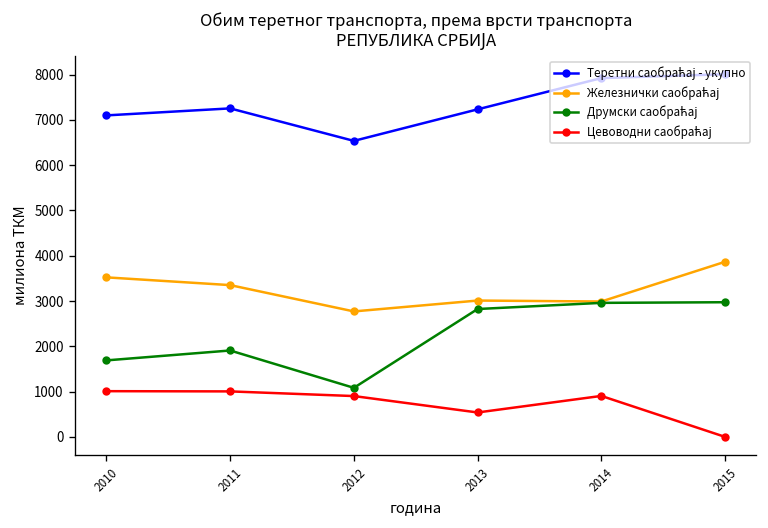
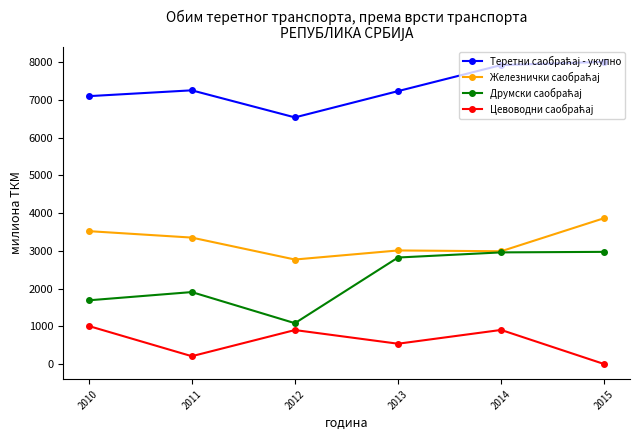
  {
    "Теретни саобраћај - укупно": {
      "2010": 7100,
      "2011": 7300,
      "2012": 6500,
      "2013": 7200
    },
    "Железнички саобраћај": {
      "2010": 3500,
      "2011": 3400,
      "2012": 2800,
      "2013": 3000,
      "2015": 3900
    },
    "Друмски саобраћај": {
      "2010": 1700,
      "2011": 1900,
      "2012": 1100,
      "2013": 2800,
      "2015": 3000
    },
    "Цевоводни саобраћај": {
      "2010": 1000,
-     "2011": 1000,
+     "2011": 200,
      "2012": 900,
      "2013": 500,
      "2014": 900,
      "2015": 0
    }
  }
